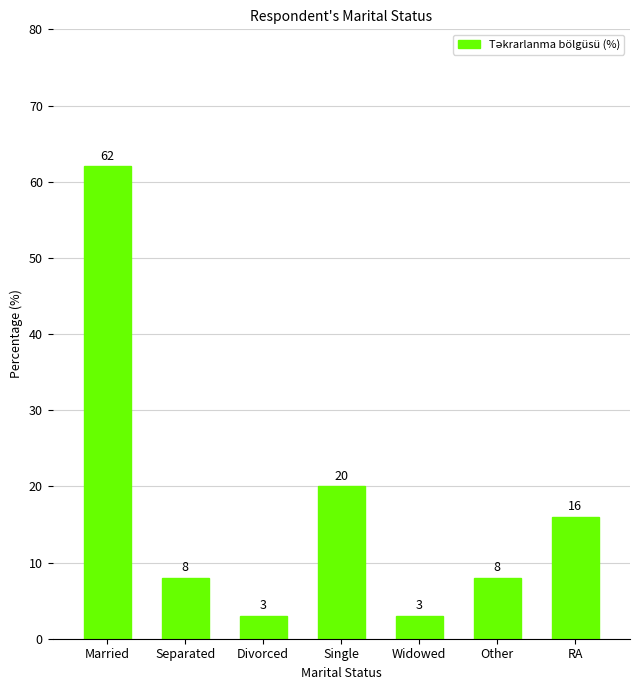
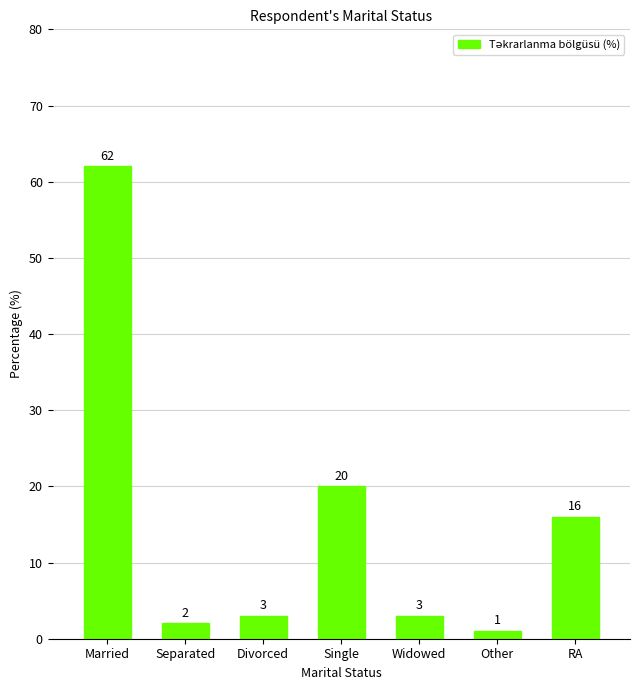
  {
    "Married": 62,
-   "Separated": 8,
+   "Separated": 2,
    "Divorced": 3,
    "Single": 20,
    "Widowed": 3,
-   "Other": 8,
+   "Other": 1,
    "RA": 16
  }
